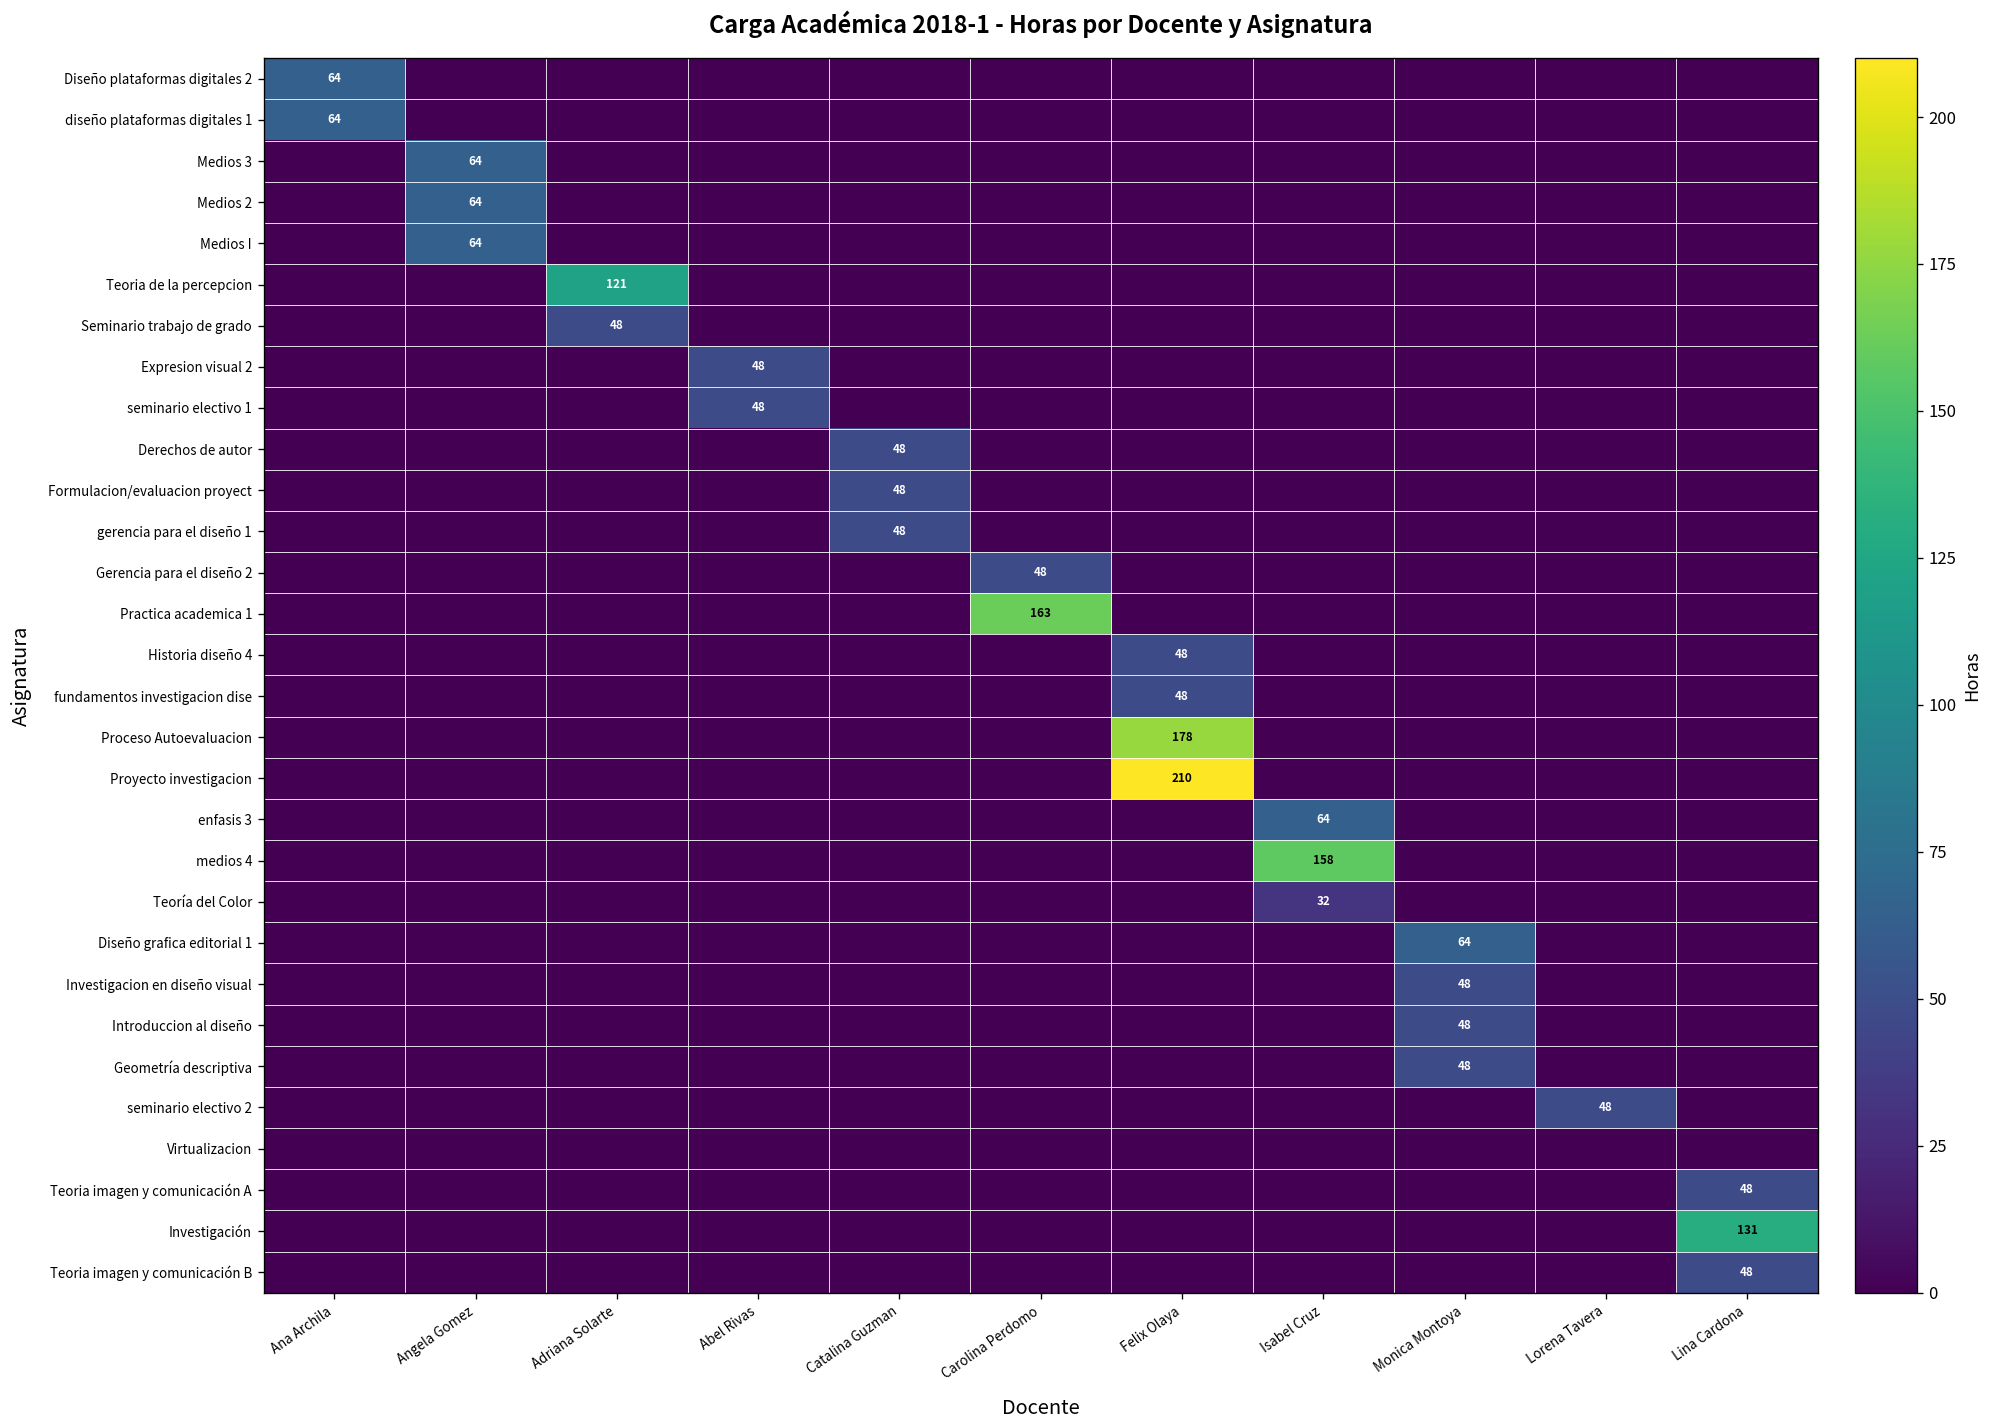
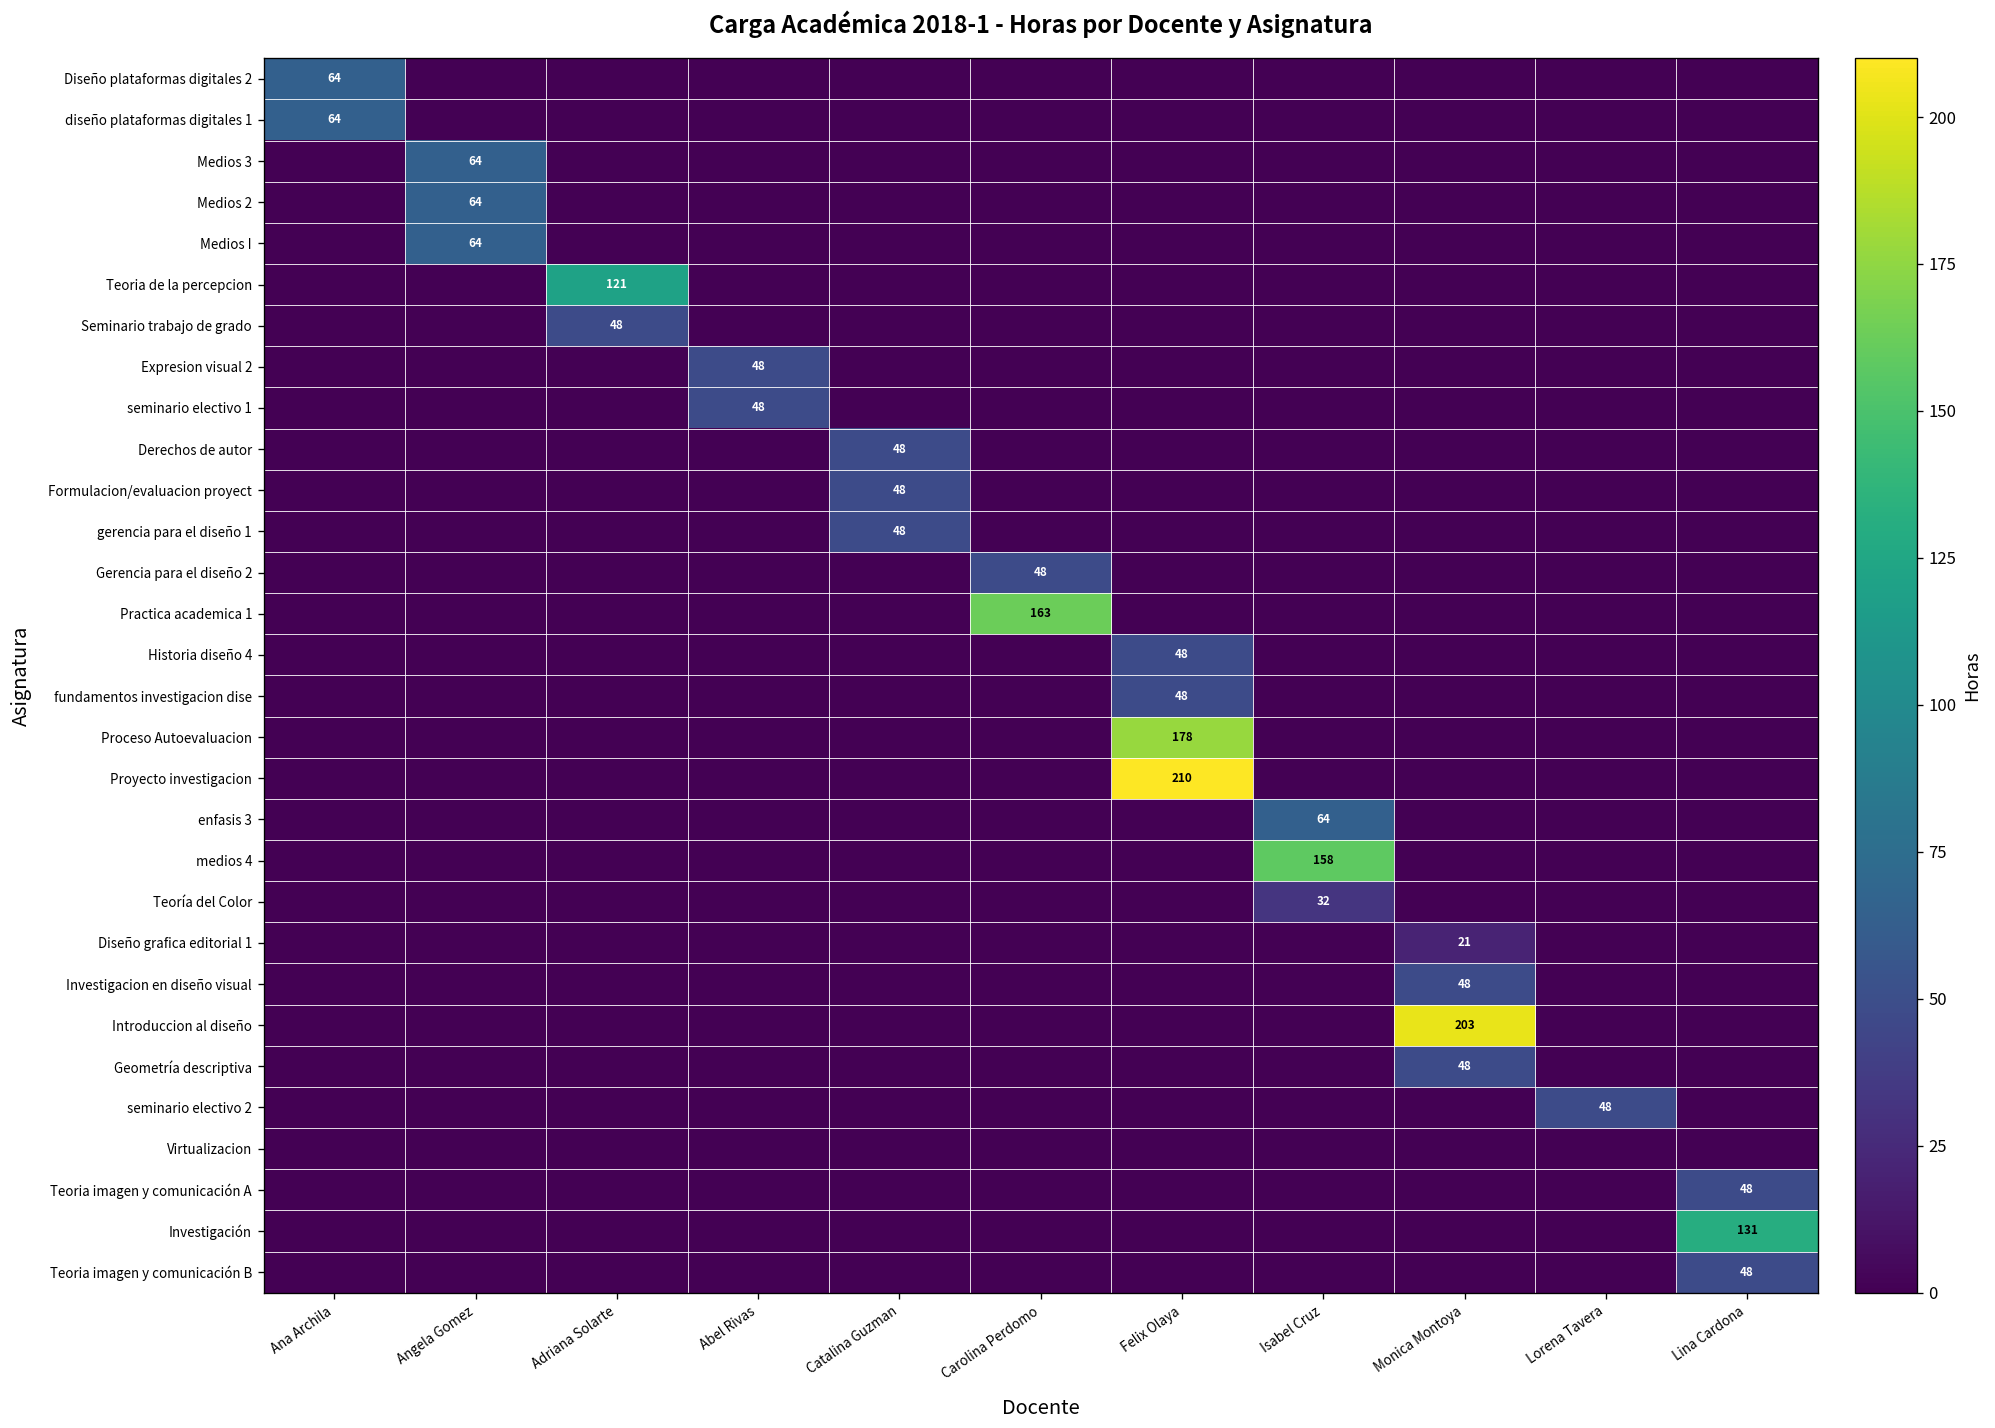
  {
    "Diseño plataformas digitales 2": {
      "Ana Archila": 64
    },
    "diseño plataformas digitales 1": {
      "Ana Archila": 64
    },
    "Medios 3": {
      "Angela Gomez": 64
    },
    "Medios 2": {
      "Angela Gomez": 64
    },
    "Medios I": {
      "Angela Gomez": 64
    },
    "Teoria de la percepcion": {
      "Adriana Solarte": 121
    },
    "Seminario trabajo de grado": {
      "Adriana Solarte": 48
    },
    "Expresion visual 2": {
      "Abel Rivas": 48
    },
    "seminario electivo 1": {
      "Abel Rivas": 48
    },
    "Derechos de autor": {
      "Catalina Guzman": 48
    },
    "Formulacion/evaluacion proyect": {
      "Catalina Guzman": 48
    },
    "gerencia para el diseño 1": {
      "Catalina Guzman": 48
    },
    "Gerencia para el diseño 2": {
      "Carolina Perdomo": 48
    },
    "Practica academica 1": {
      "Carolina Perdomo": 163
    },
    "Historia diseño 4": {
      "Felix Olaya": 48
    },
    "fundamentos investigacion dise": {
      "Felix Olaya": 48
    },
    "Proceso Autoevaluacion": {
      "Felix Olaya": 178
    },
    "Proyecto investigacion": {
      "Felix Olaya": 210
    },
    "enfasis 3": {
      "Isabel Cruz": 64
    },
    "medios 4": {
      "Isabel Cruz": 158
    },
    "Teoría del Color": {
      "Isabel Cruz": 32
    },
    "Diseño grafica editorial 1": {
-     "Monica Montoya": 64
+     "Monica Montoya": 21
    },
    "Investigacion en diseño visual": {
      "Monica Montoya": 48
    },
    "Introduccion al diseño": {
-     "Monica Montoya": 48
+     "Monica Montoya": 203
    },
    "Geometría descriptiva": {
      "Monica Montoya": 48
    },
    "seminario electivo 2": {
      "Lorena Tavera": 48
    },
    "Teoria imagen y comunicación A": {
      "Lina Cardona": 48
    },
    "Investigación": {
      "Lina Cardona": 131
    },
    "Teoria imagen y comunicación B": {
      "Lina Cardona": 48
    }
  }
